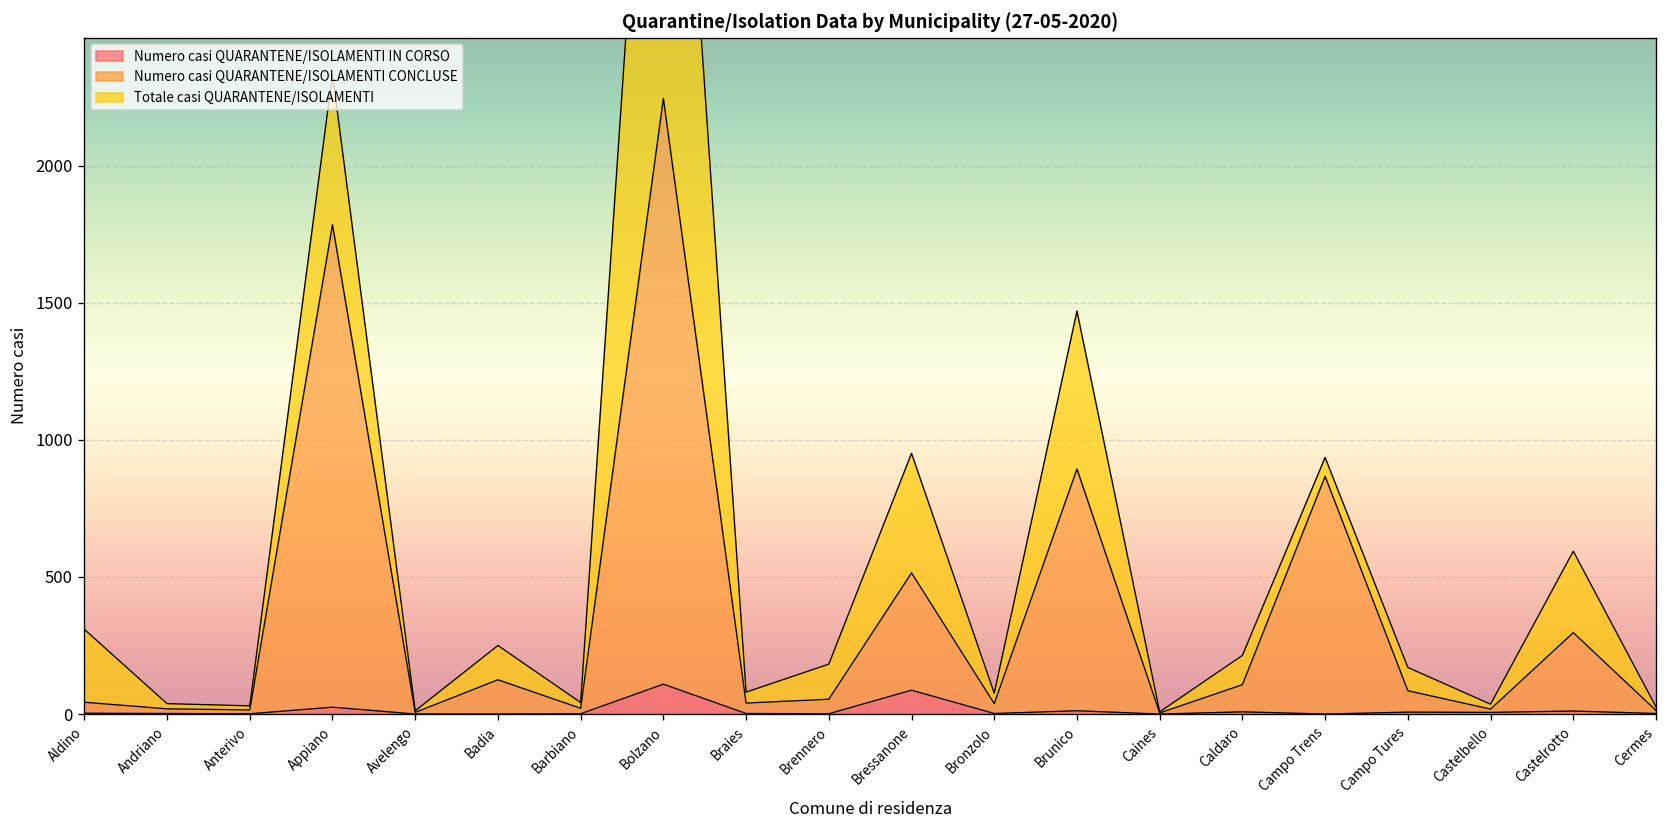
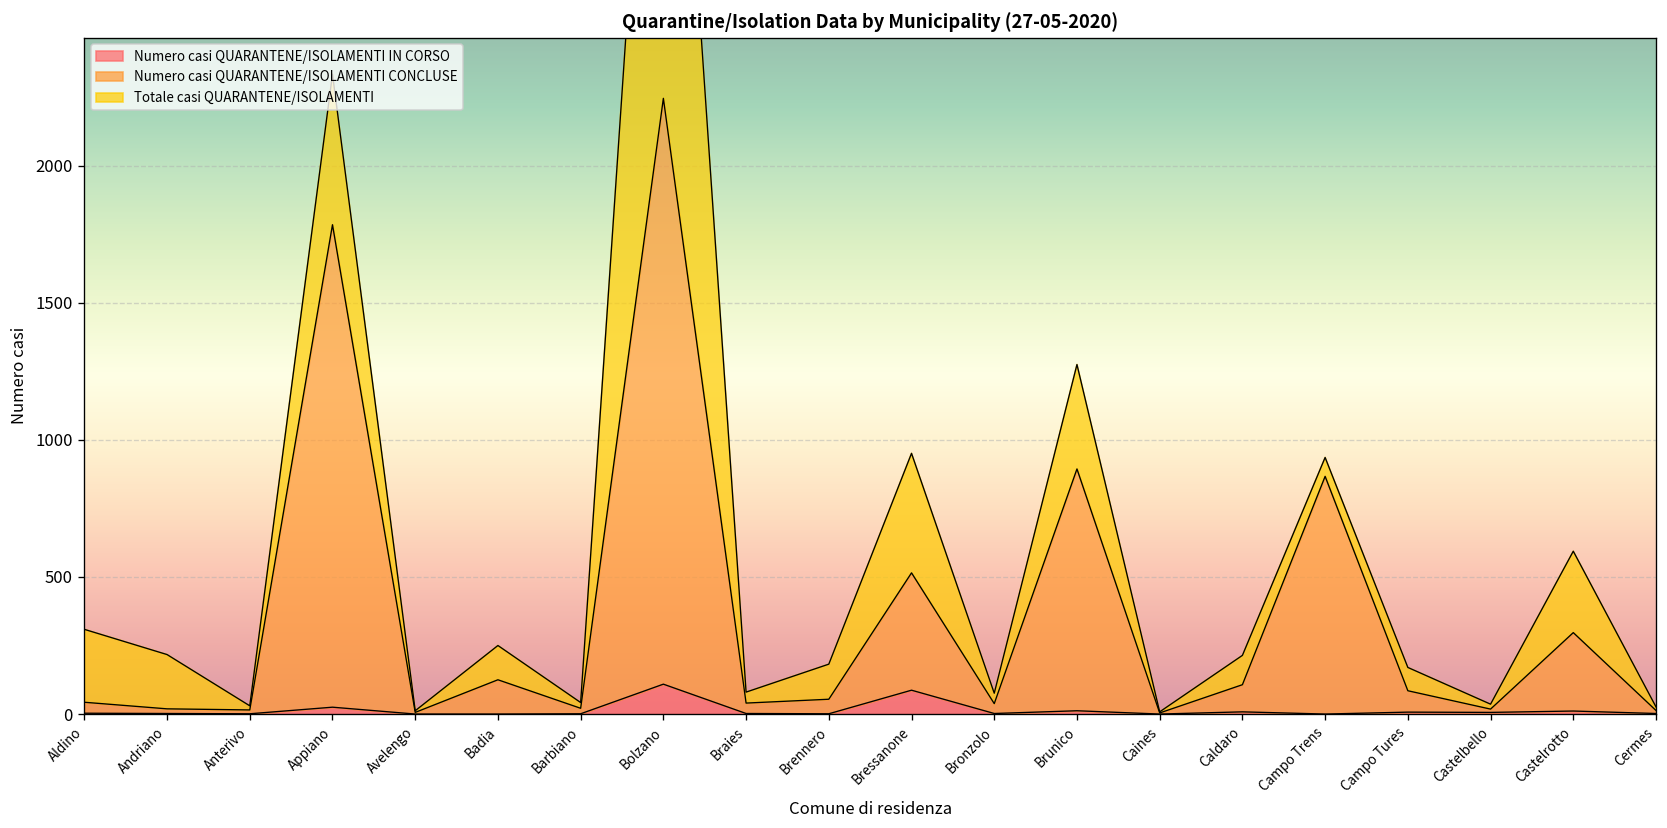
  {
    "Numero casi QUARANTENE/ISOLAMENTI IN CORSO": {
      "Aldino": 0,
      "Andriano": 0,
      "Anterivo": 0,
      "Appiano": 30,
      "Badia": 0,
      "Barbiano": 0,
      "Bolzano": 110,
      "Braies": 0,
      "Brennero": 0,
      "Bressanone": 90,
      "Bronzolo": 0,
      "Brunico": 10,
      "Caldaro": 10,
      "Campo Trens": 0,
      "Campo Tures": 10,
      "Castelbello": 10,
      "Castelrotto": 10
    },
    "Numero casi QUARANTENE/ISOLAMENTI CONCLUSE": {
      "Aldino": 40,
      "Andriano": 20,
      "Anterivo": 10,
      "Appiano": 1760,
      "Badia": 130,
      "Barbiano": 20,
      "Bolzano": 2140,
      "Braies": 40,
      "Brennero": 50,
      "Bressanone": 430,
      "Bronzolo": 40,
      "Brunico": 880,
      "Caldaro": 100,
      "Campo Trens": 870,
      "Campo Tures": 80,
      "Castelbello": 10,
      "Castelrotto": 290
    },
    "Totale casi QUARANTENE/ISOLAMENTI": {
      "Aldino": 270,
-     "Andriano": 20,
+     "Andriano": 200,
      "Anterivo": 20,
      "Badia": 130,
      "Barbiano": 20,
      "Braies": 40,
      "Brennero": 130,
      "Bressanone": 440,
      "Bronzolo": 40,
-     "Brunico": 580,
+     "Brunico": 380,
      "Caldaro": 110,
      "Campo Trens": 70,
      "Campo Tures": 90,
      "Castelbello": 20,
      "Castelrotto": 300,
      "Cermes": 10
    }
  }
